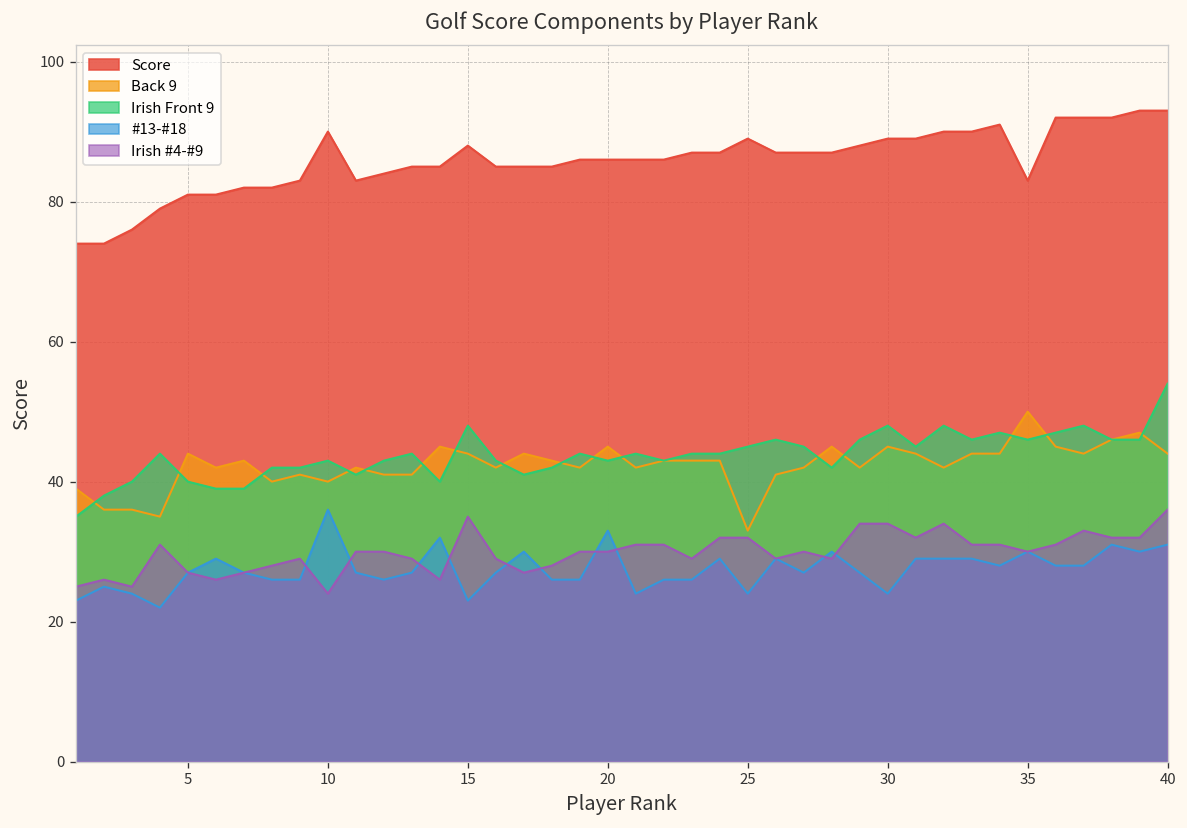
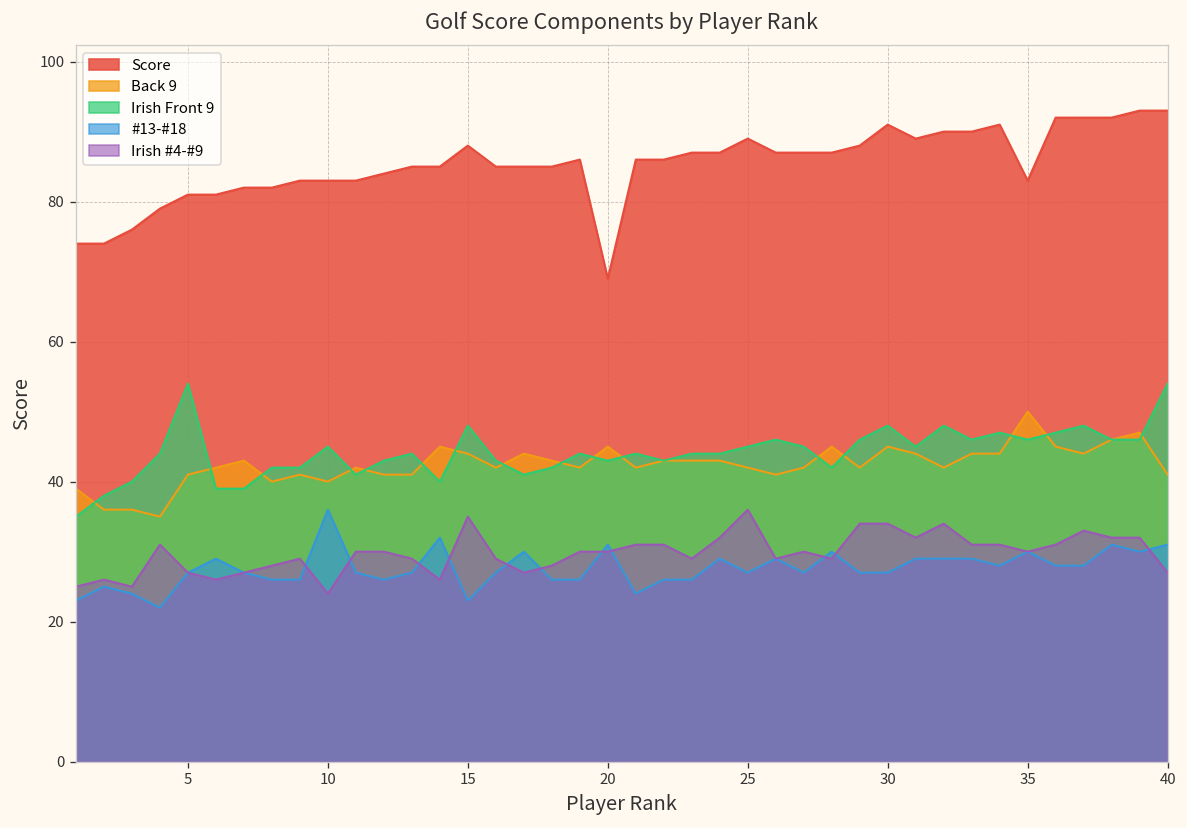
  {
    "Score": {
      "5": 81,
-     "10": 90,
+     "10": 83,
      "15": 88,
-     "20": 86,
+     "20": 69,
      "25": 89,
-     "30": 89,
+     "30": 91,
      "35": 83,
      "40": 93
    },
    "Back 9": {
-     "5": 44,
+     "5": 41,
      "10": 40,
      "15": 44,
      "20": 45,
-     "25": 33,
+     "25": 42,
      "30": 45,
      "35": 50,
-     "40": 44
+     "40": 41
    },
    "Irish Front 9": {
-     "5": 40,
-     "10": 43,
+     "5": 54,
+     "10": 45,
      "15": 48,
      "20": 43,
      "25": 45,
      "30": 48,
      "35": 46,
      "40": 54
    },
    "#13-#18": {
      "10": 36,
      "15": 23,
-     "20": 33,
-     "25": 24,
-     "30": 24,
+     "20": 31,
+     "25": 27,
+     "30": 27,
      "40": 31
    },
    "Irish #4-#9": {
      "10": 24,
      "15": 35,
      "20": 30,
-     "25": 32,
+     "25": 36,
      "30": 34,
-     "40": 36
+     "40": 27
    }
  }
